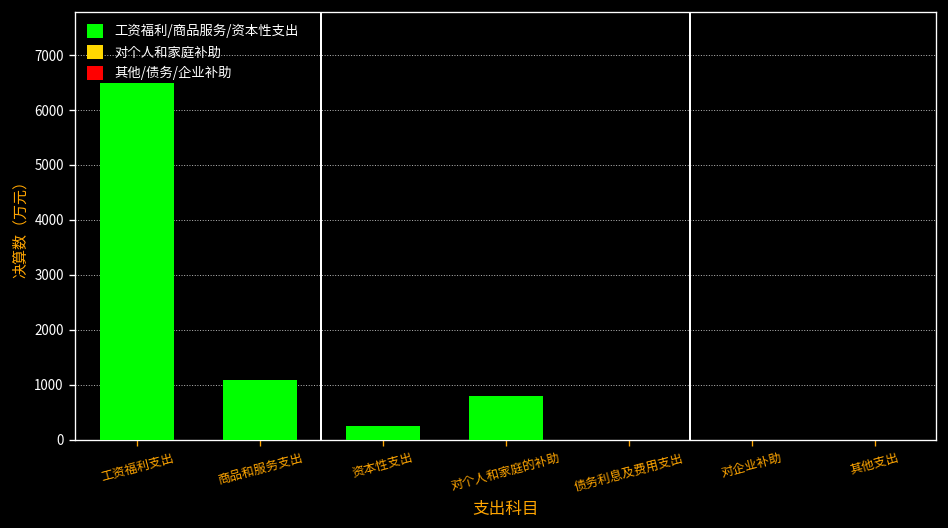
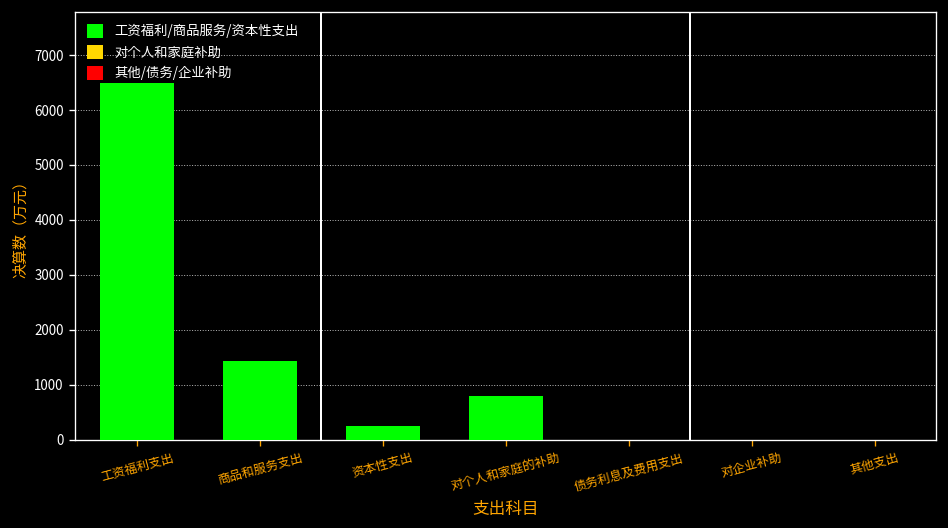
  {
    "工资福利支出": 6500,
-   "商品和服务支出": 1100,
+   "商品和服务支出": 1400,
    "资本性支出": 300,
    "对个人和家庭的补助": 800,
    "债务利息及费用支出": 0,
    "对企业补助": 0,
    "其他支出": 0
  }
